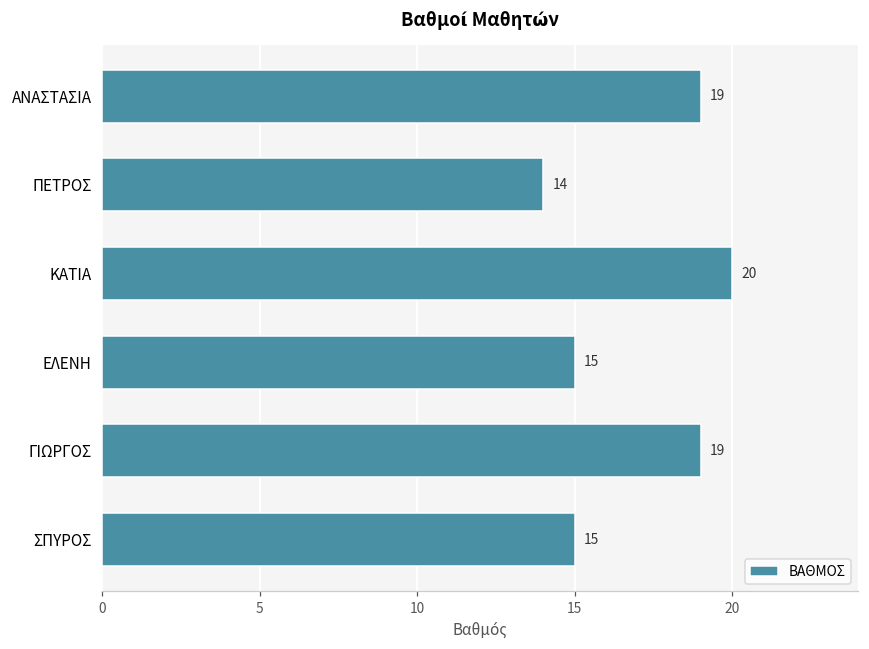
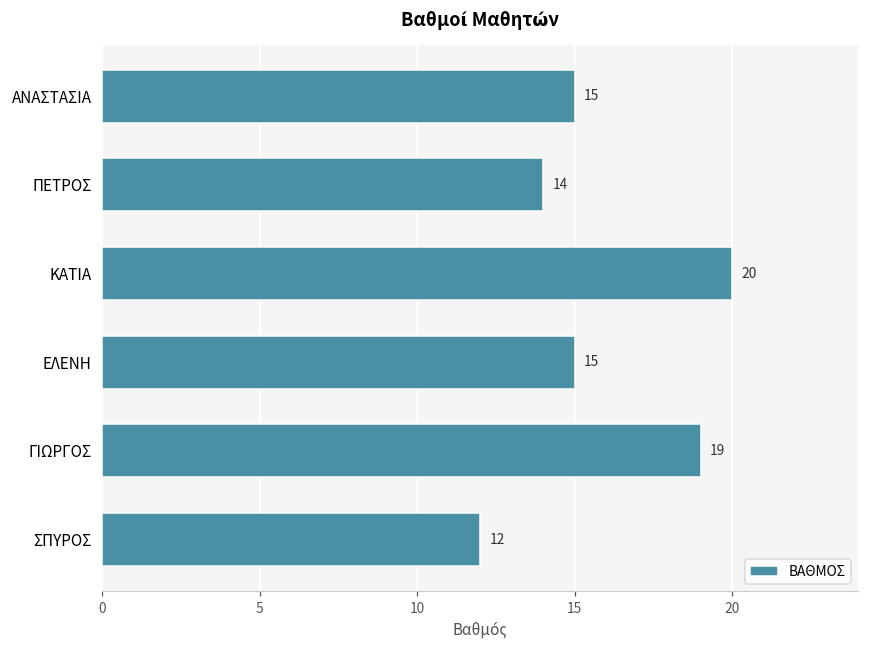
  {
-   "ΑΝΑΣΤΑΣΙΑ": 19,
+   "ΑΝΑΣΤΑΣΙΑ": 15,
    "ΠΕΤΡΟΣ": 14,
    "ΚΑΤΙΑ": 20,
    "ΕΛΕΝΗ": 15,
    "ΓΙΩΡΓΟΣ": 19,
-   "ΣΠΥΡΟΣ": 15
+   "ΣΠΥΡΟΣ": 12
  }
